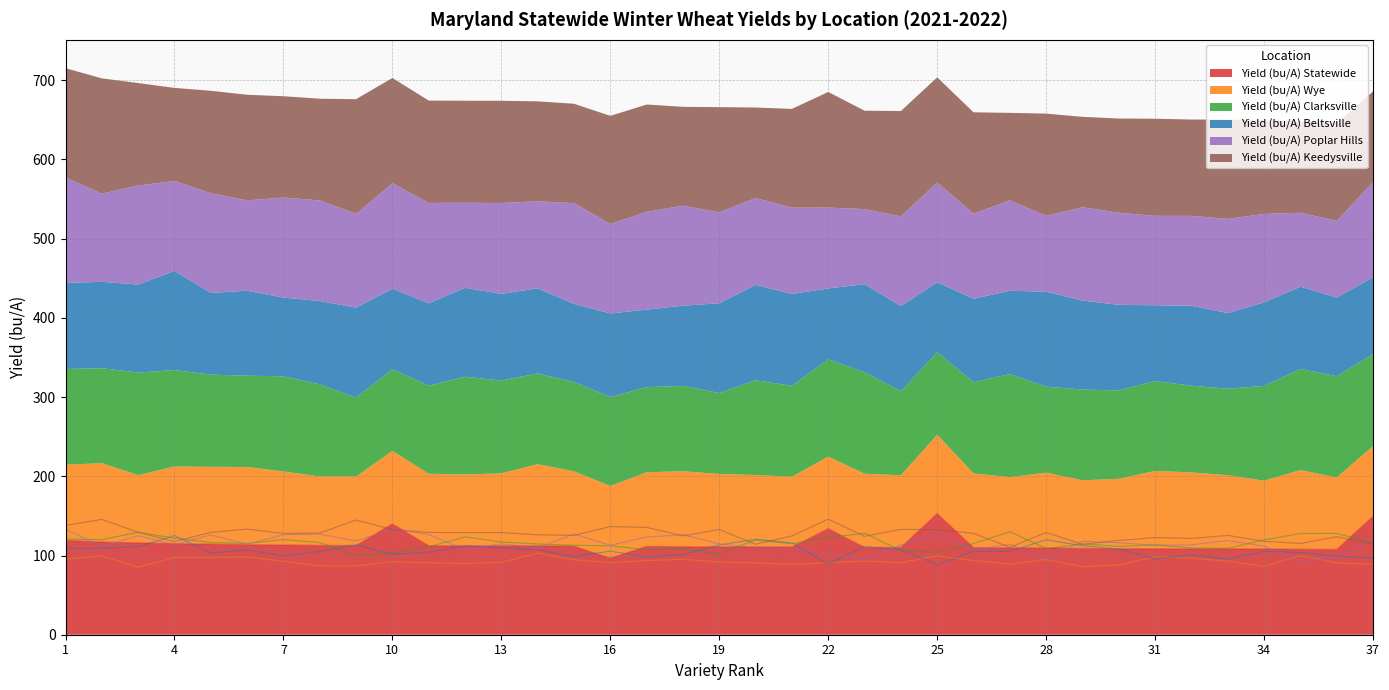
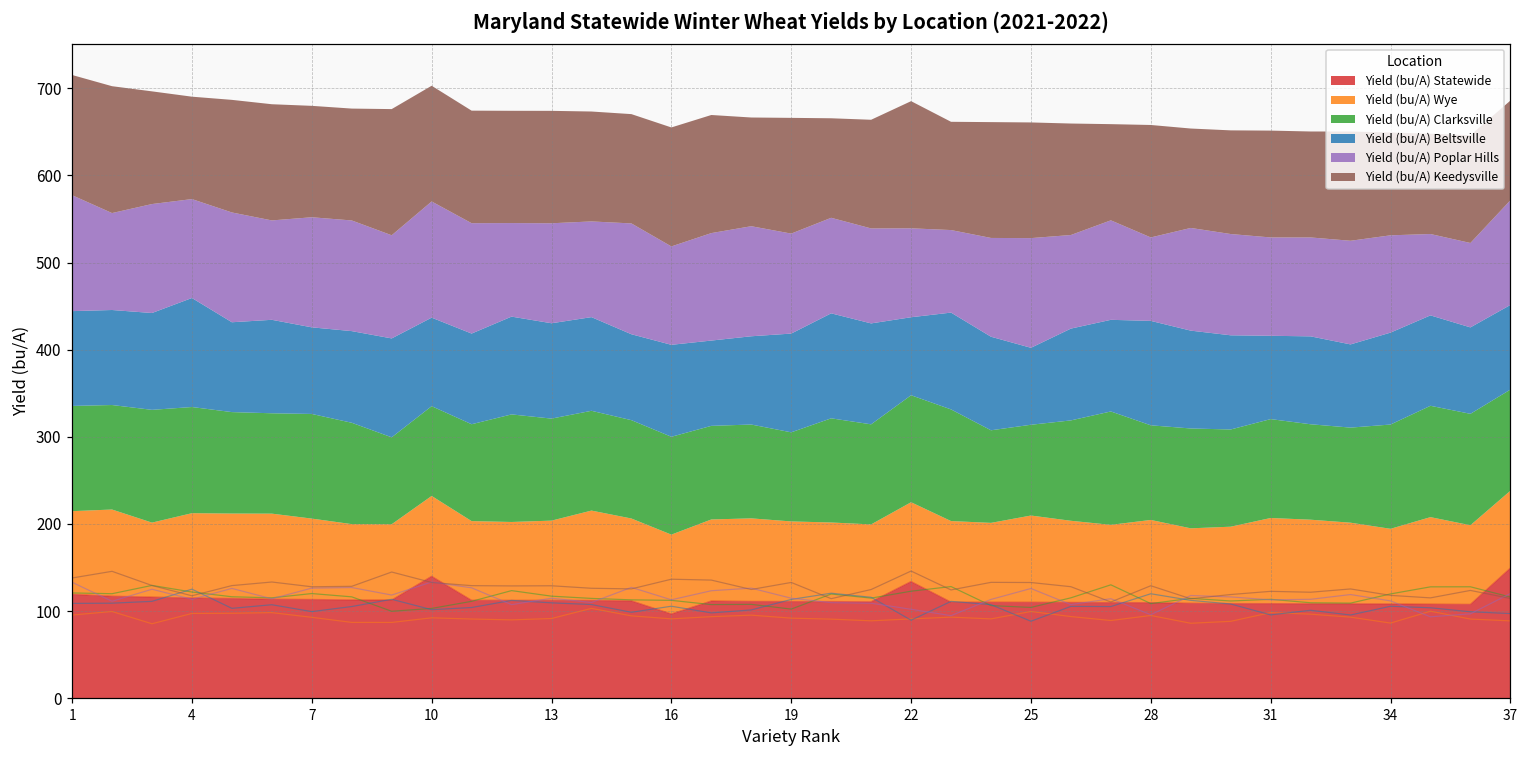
  {
    "Yield (bu/A) Statewide": {
      "7": 110,
      "10": 140,
      "16": 100,
      "22": 130,
-     "25": 150,
+     "25": 110,
      "31": 110,
      "37": 150
    }
  }
